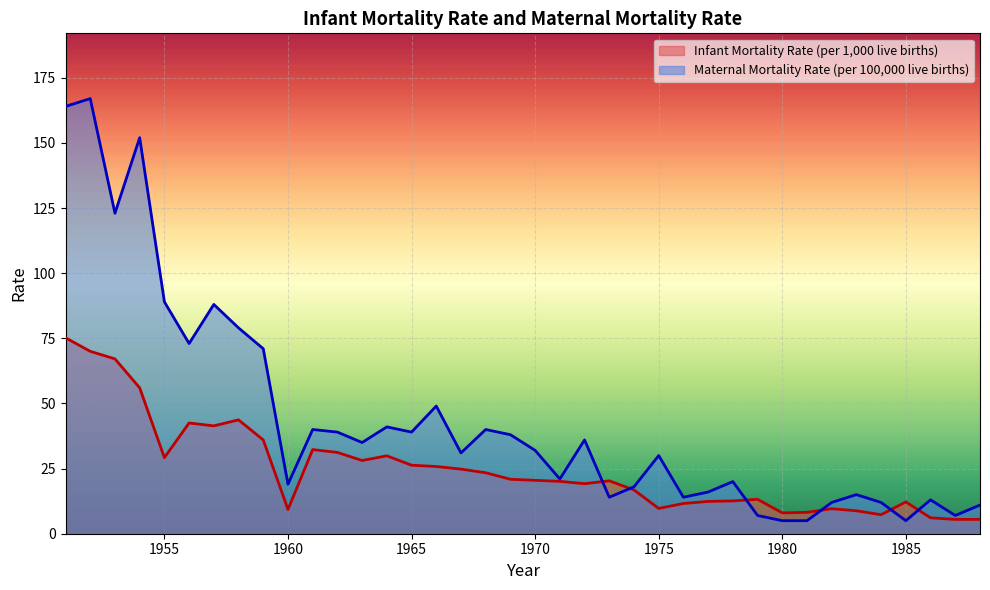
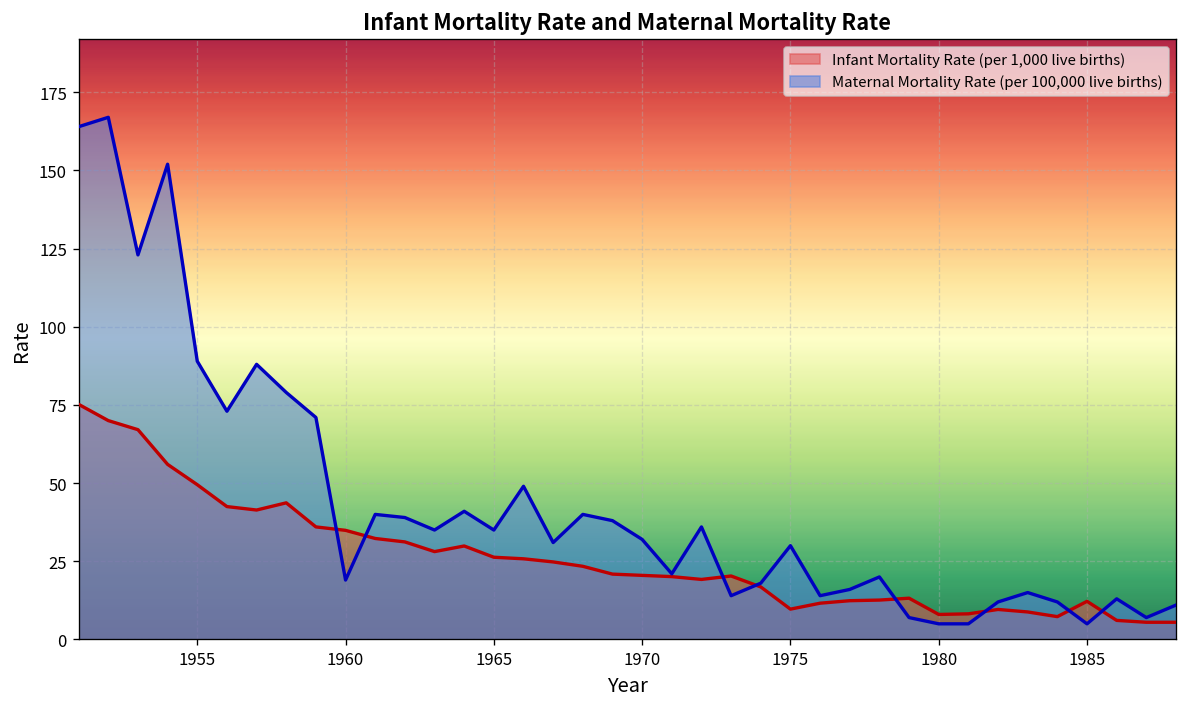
  {
    "Infant Mortality Rate (per 1,000 live births)": {
-     "1955": 29,
-     "1960": 9,
+     "1955": 50,
+     "1960": 35,
      "1965": 26,
      "1970": 21,
      "1975": 10,
      "1980": 8,
      "1985": 12
    },
    "Maternal Mortality Rate (per 100,000 live births)": {
      "1955": 89,
      "1960": 19,
-     "1965": 39,
+     "1965": 35,
      "1970": 32,
      "1975": 30,
      "1980": 5,
      "1985": 5
    }
  }
